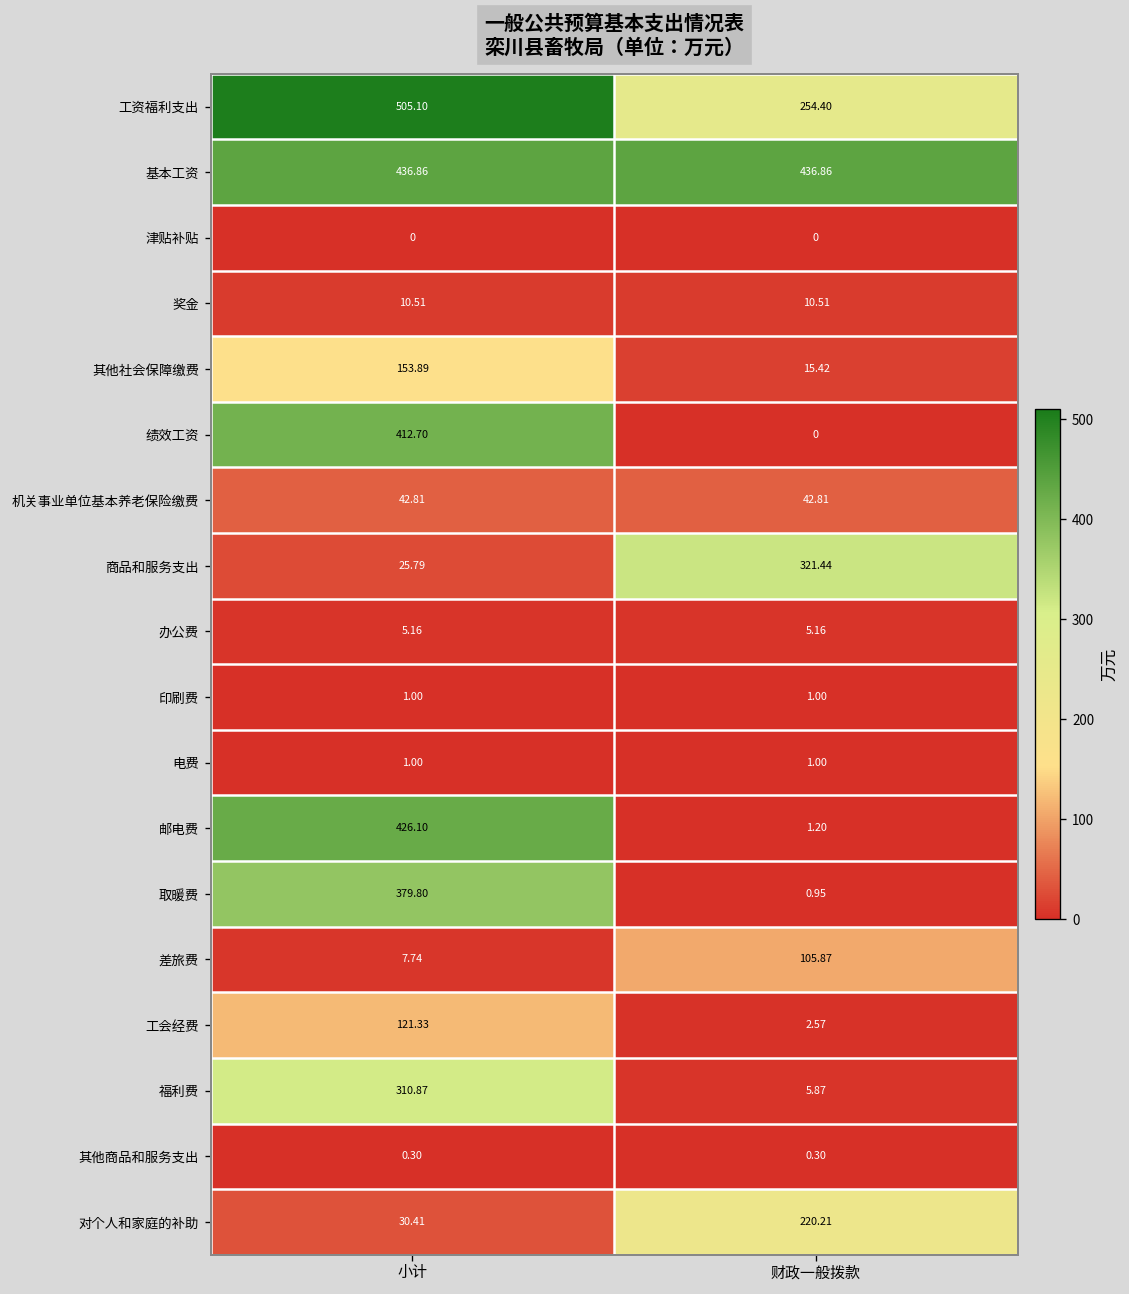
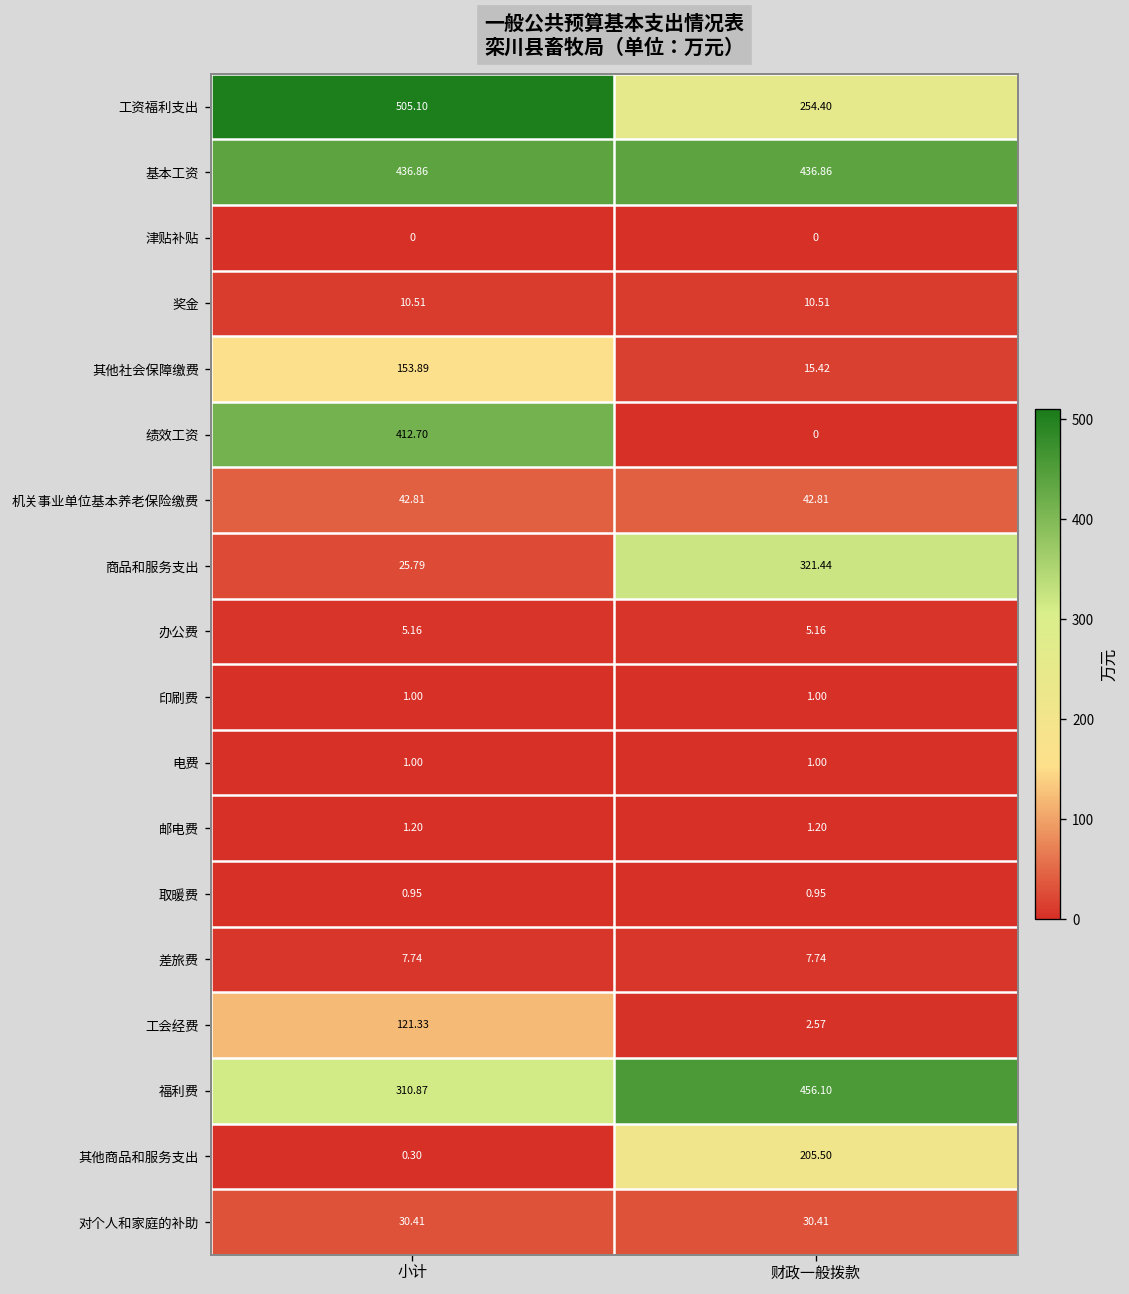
  {
    "工资福利支出": {
      "小计": 505.10,
      "财政一般拨款": 254.40
    },
    "基本工资": {
      "小计": 436.86,
      "财政一般拨款": 436.86
    },
    "津贴补贴": {
      "小计": 0,
      "财政一般拨款": 0
    },
    "奖金": {
      "小计": 10.51,
      "财政一般拨款": 10.51
    },
    "其他社会保障缴费": {
      "小计": 153.89,
      "财政一般拨款": 15.42
    },
    "绩效工资": {
      "小计": 412.70,
      "财政一般拨款": 0
    },
    "机关事业单位基本养老保险缴费": {
      "小计": 42.81,
      "财政一般拨款": 42.81
    },
    "商品和服务支出": {
      "小计": 25.79,
      "财政一般拨款": 321.44
    },
    "办公费": {
      "小计": 5.16,
      "财政一般拨款": 5.16
    },
    "印刷费": {
      "小计": 1.00,
      "财政一般拨款": 1.00
    },
    "电费": {
      "小计": 1.00,
      "财政一般拨款": 1.00
    },
    "邮电费": {
-     "小计": 426.10,
+     "小计": 1.20,
      "财政一般拨款": 1.20
    },
    "取暖费": {
-     "小计": 379.80,
+     "小计": 0.95,
      "财政一般拨款": 0.95
    },
    "差旅费": {
      "小计": 7.74,
-     "财政一般拨款": 105.87
+     "财政一般拨款": 7.74
    },
    "工会经费": {
      "小计": 121.33,
      "财政一般拨款": 2.57
    },
    "福利费": {
      "小计": 310.87,
-     "财政一般拨款": 5.87
+     "财政一般拨款": 456.10
    },
    "其他商品和服务支出": {
      "小计": 0.30,
-     "财政一般拨款": 0.30
+     "财政一般拨款": 205.50
    },
    "对个人和家庭的补助": {
      "小计": 30.41,
-     "财政一般拨款": 220.21
+     "财政一般拨款": 30.41
    }
  }
